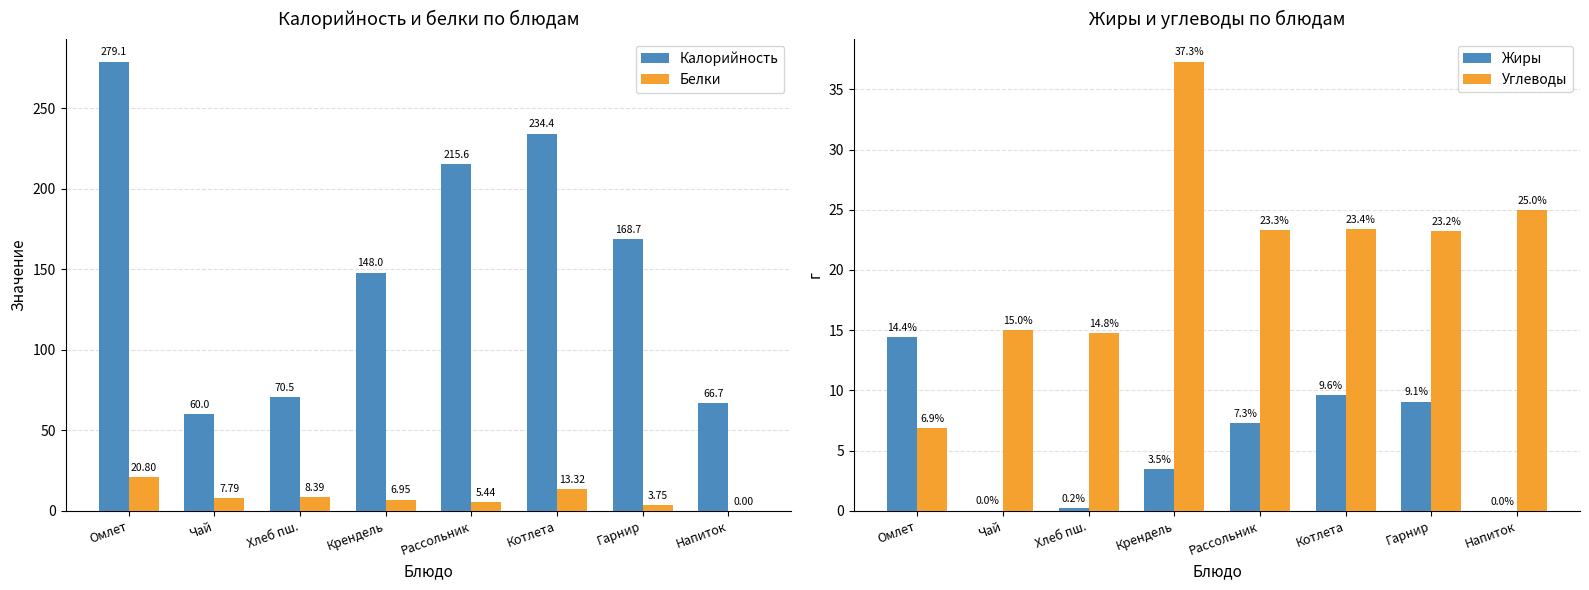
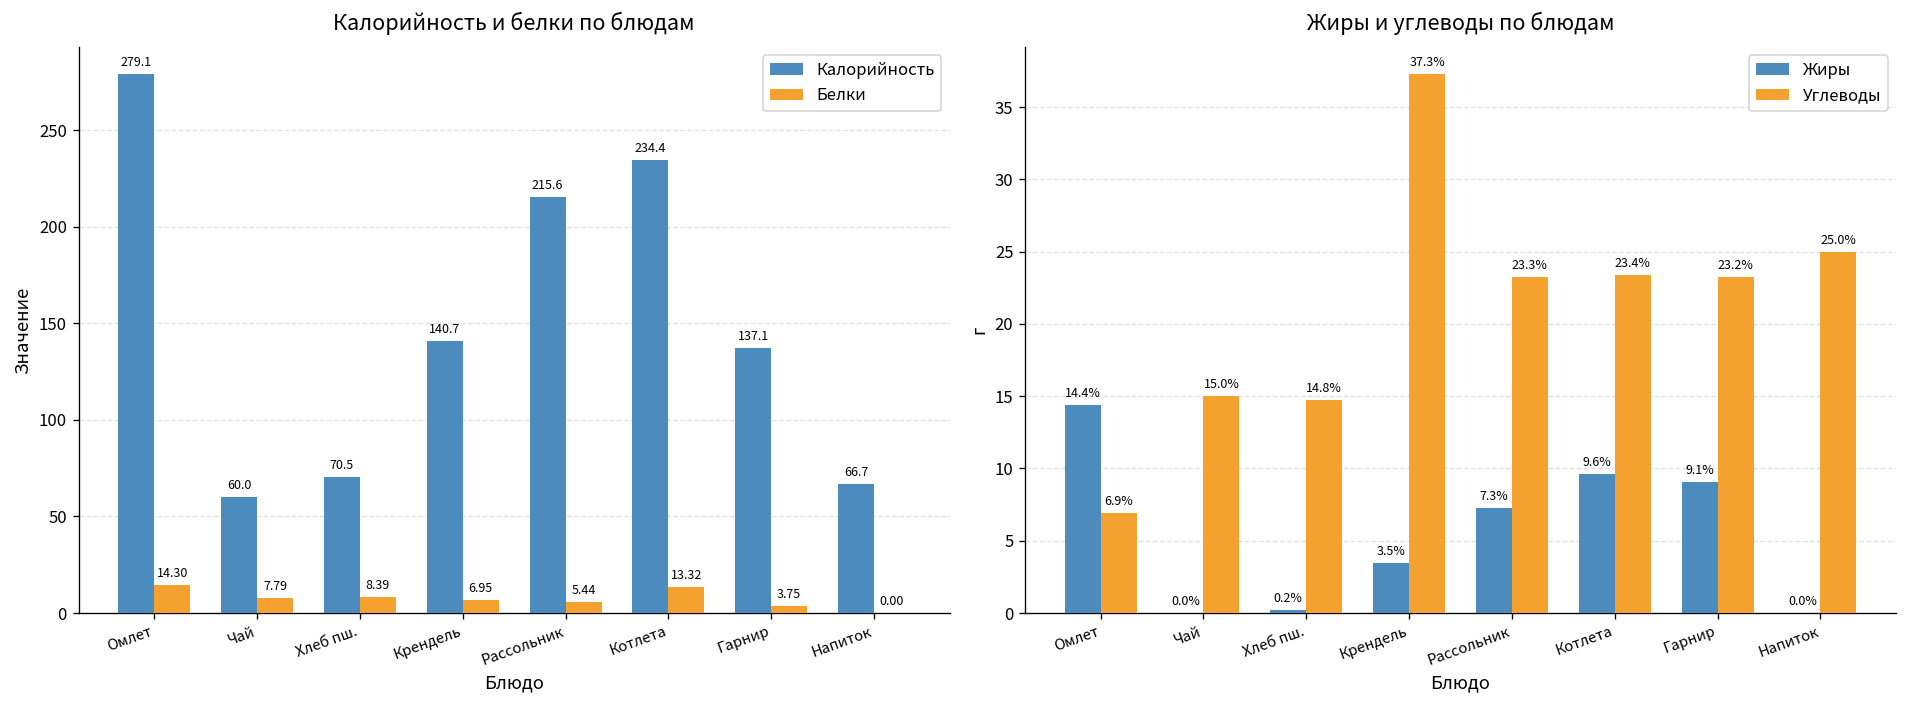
  {
    "Калорийность и белки по блюдам": {
      "Калорийность": {
        "Омлет": "279.1",
        "Чай": "60.0",
        "Хлеб пш.": "70.5",
-       "Крендель": "148.0",
+       "Крендель": "140.7",
        "Рассольник": "215.6",
        "Котлета": "234.4",
-       "Гарнир": "168.7",
+       "Гарнир": "137.1",
        "Напиток": "66.7"
      },
      "Белки": {
-       "Омлет": "20.80",
+       "Омлет": "14.30",
        "Чай": "7.79",
        "Хлеб пш.": "8.39",
        "Крендель": "6.95",
        "Рассольник": "5.44",
        "Котлета": "13.32",
        "Гарнир": "3.75",
        "Напиток": "0.00"
      }
    },
    "Жиры и углеводы по блюдам": {
      "Жиры": {
        "Омлет": "14.4%",
        "Чай": "0.0%",
        "Хлеб пш.": "0.2%",
        "Крендель": "3.5%",
        "Рассольник": "7.3%",
        "Котлета": "9.6%",
        "Гарнир": "9.1%",
        "Напиток": "0.0%"
      },
      "Углеводы": {
        "Омлет": "6.9%",
        "Чай": "15.0%",
        "Хлеб пш.": "14.8%",
        "Крендель": "37.3%",
        "Рассольник": "23.3%",
        "Котлета": "23.4%",
        "Гарнир": "23.2%",
        "Напиток": "25.0%"
      }
    }
  }
